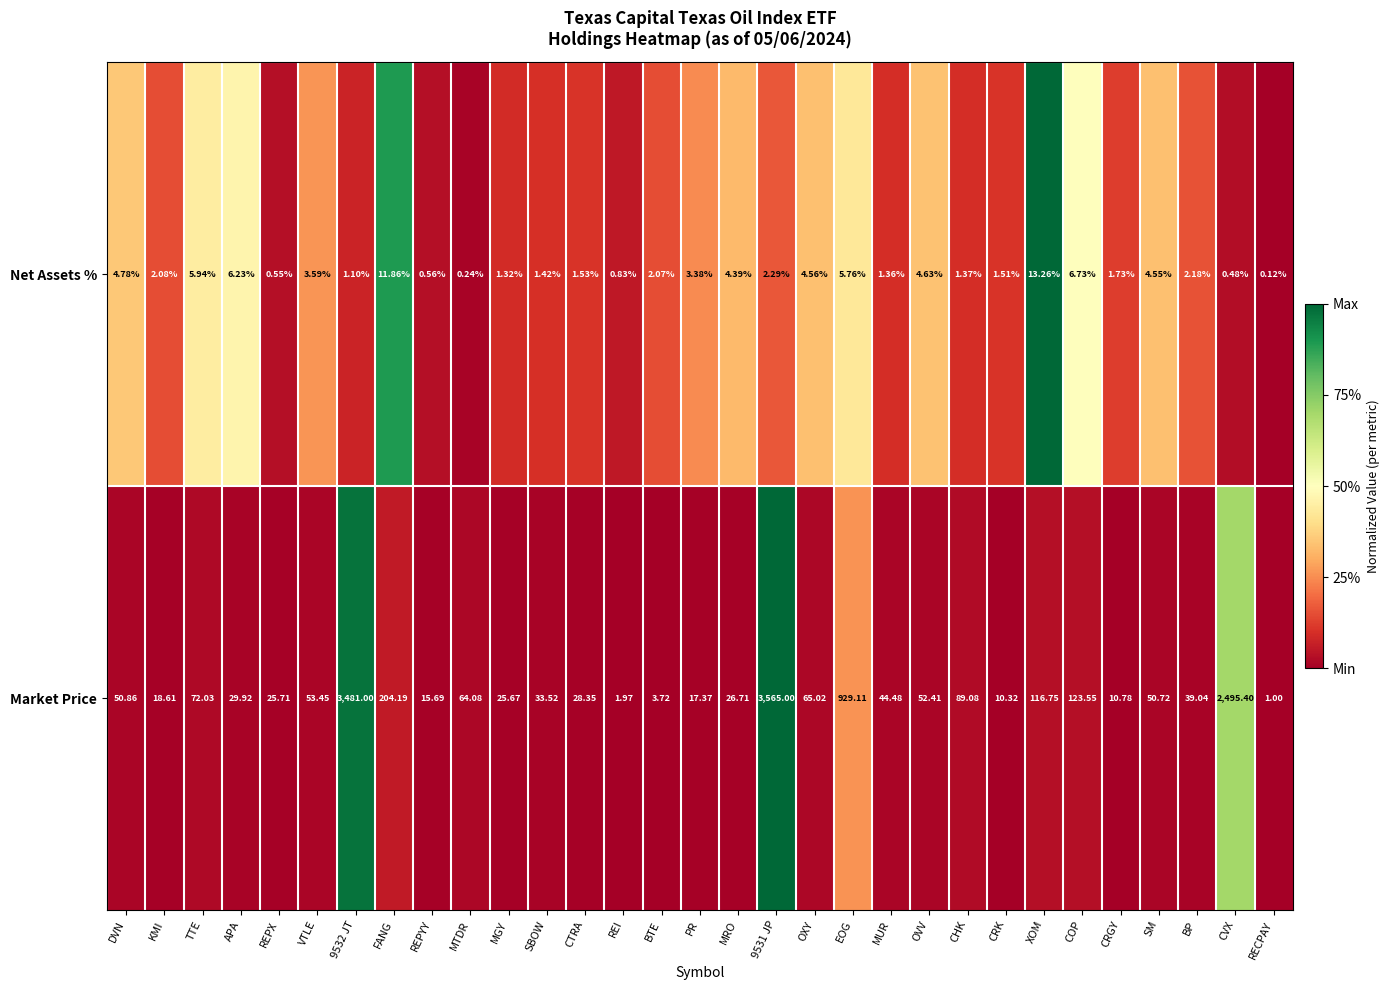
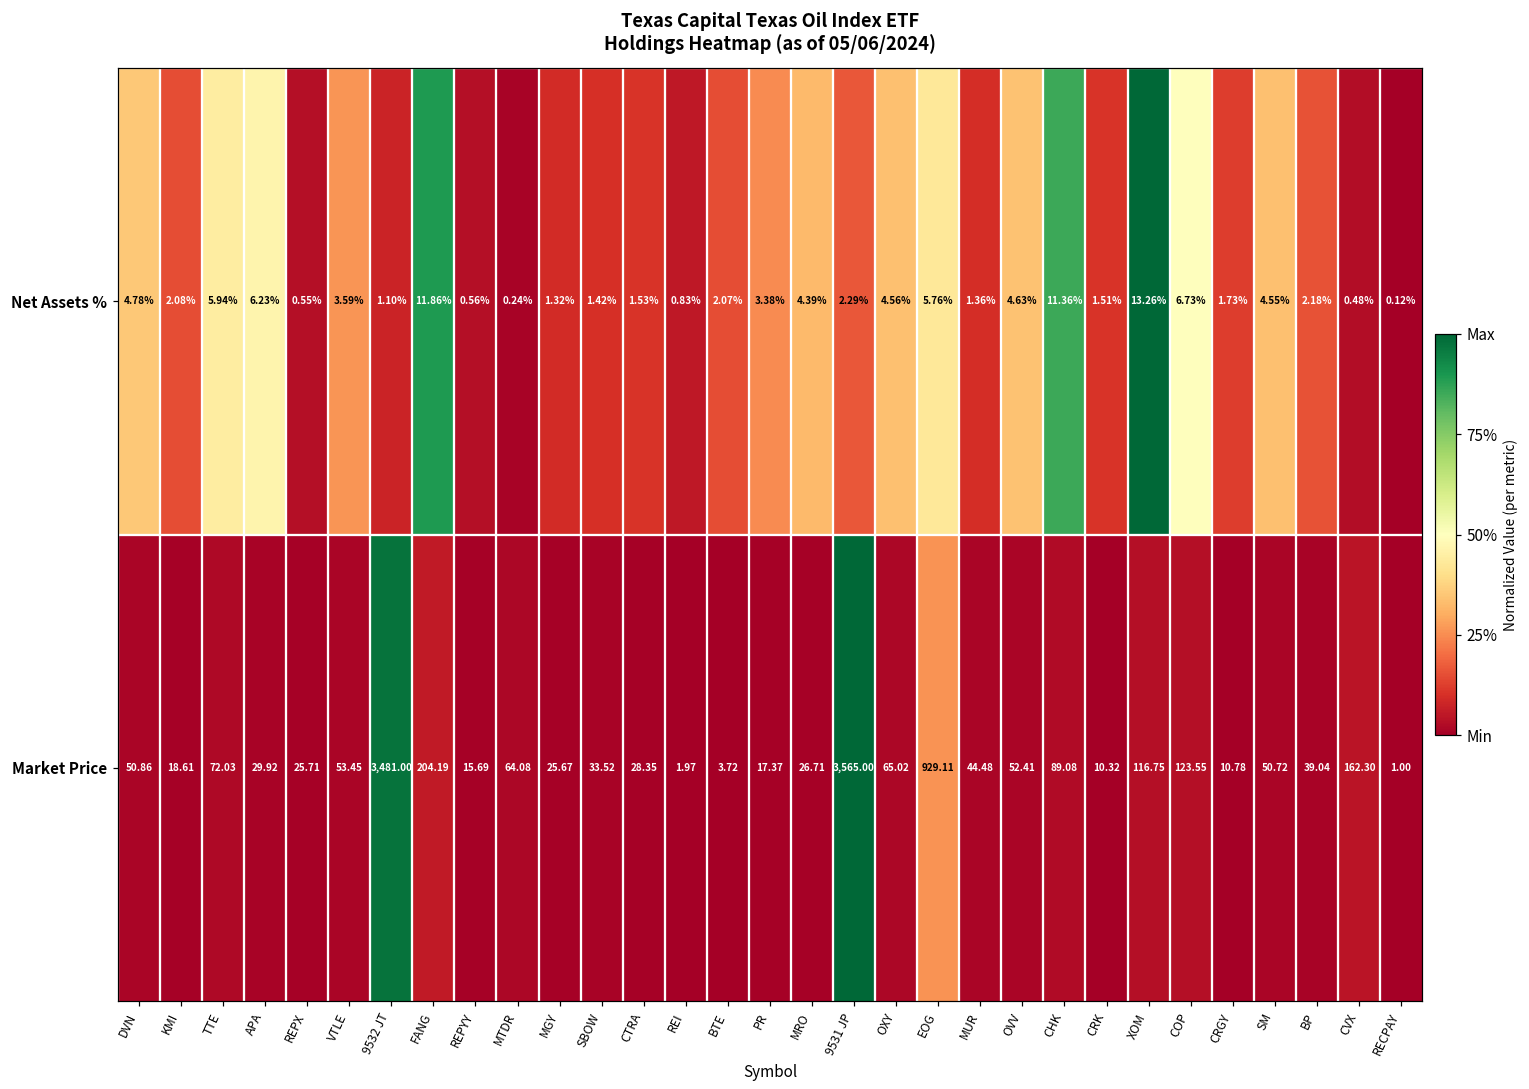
  {
    "Net Assets %": {
      "DVN": "4.78%",
      "KMI": "2.08%",
      "TTE": "5.94%",
      "APA": "6.23%",
      "REPX": "0.55%",
      "VTLE": "3.59%",
      "9532 JT": "1.10%",
      "FANG": "11.86%",
      "REPYY": "0.56%",
      "MTDR": "0.24%",
      "MGY": "1.32%",
      "SBOW": "1.42%",
      "CTRA": "1.53%",
      "REI": "0.83%",
      "BTE": "2.07%",
      "PR": "3.38%",
      "MRO": "4.39%",
      "9531 JP": "2.29%",
      "OXY": "4.56%",
      "EOG": "5.76%",
      "MUR": "1.36%",
      "OVV": "4.63%",
-     "CHK": "1.37%",
+     "CHK": "11.36%",
      "CRK": "1.51%",
      "XOM": "13.26%",
      "COP": "6.73%",
      "CRGY": "1.73%",
      "SM": "4.55%",
      "BP": "2.18%",
      "CVX": "0.48%",
      "RECPAY": "0.12%"
    },
    "Market Price": {
      "DVN": "50.86",
      "KMI": "18.61",
      "TTE": "72.03",
      "APA": "29.92",
      "REPX": "25.71",
      "VTLE": "53.45",
      "9532 JT": "3,481.00",
      "FANG": "204.19",
      "REPYY": "15.69",
      "MTDR": "64.08",
      "MGY": "25.67",
      "SBOW": "33.52",
      "CTRA": "28.35",
      "REI": "1.97",
      "BTE": "3.72",
      "PR": "17.37",
      "MRO": "26.71",
      "9531 JP": "3,565.00",
      "OXY": "65.02",
      "EOG": "929.11",
      "MUR": "44.48",
      "OVV": "52.41",
      "CHK": "89.08",
      "CRK": "10.32",
      "XOM": "116.75",
      "COP": "123.55",
      "CRGY": "10.78",
      "SM": "50.72",
      "BP": "39.04",
-     "CVX": "2,495.40",
+     "CVX": "162.30",
      "RECPAY": "1.00"
    }
  }
